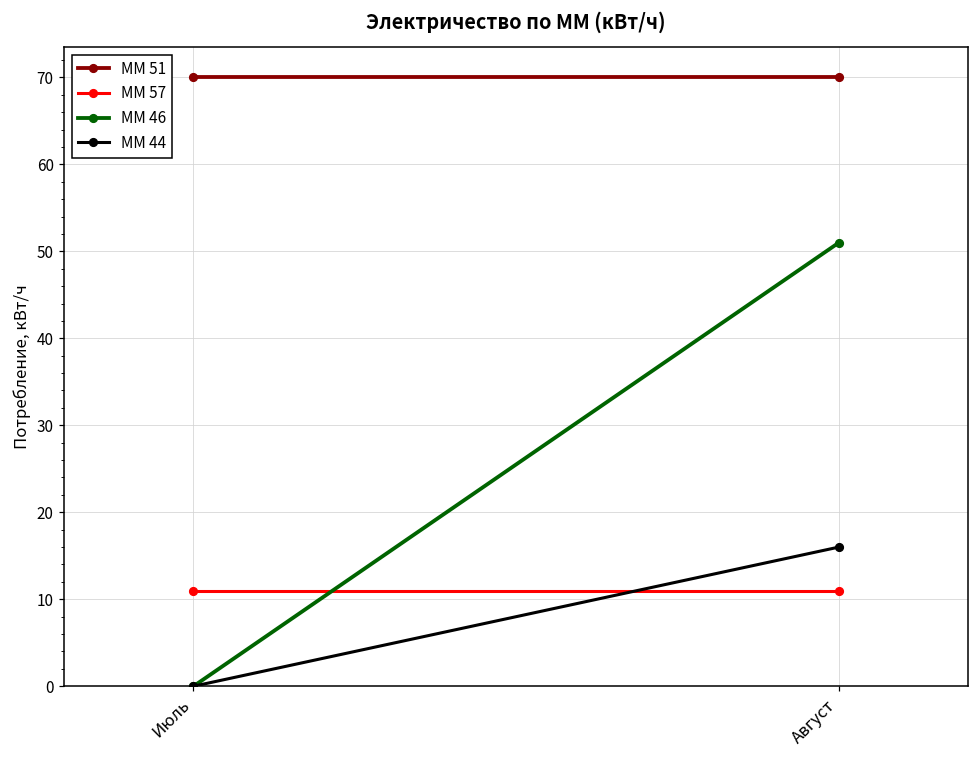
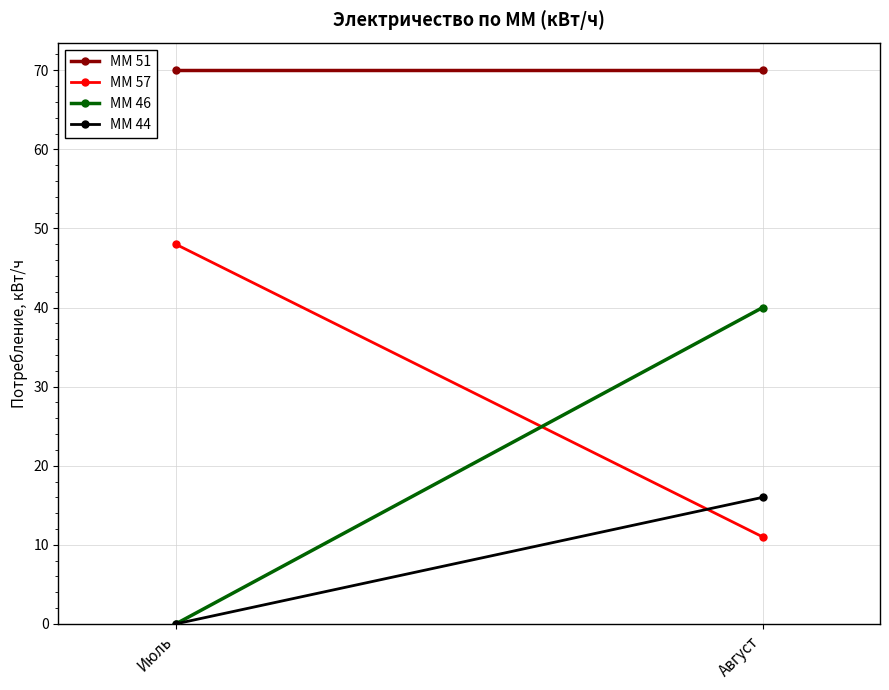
  {
    "ММ 51": {
      "Июль": 70,
      "Август": 70
    },
    "ММ 57": {
-     "Июль": 11,
+     "Июль": 48,
      "Август": 11
    },
    "ММ 46": {
-     "Август": 51
+     "Август": 40
    },
    "ММ 44": {
      "Август": 16
    }
  }
